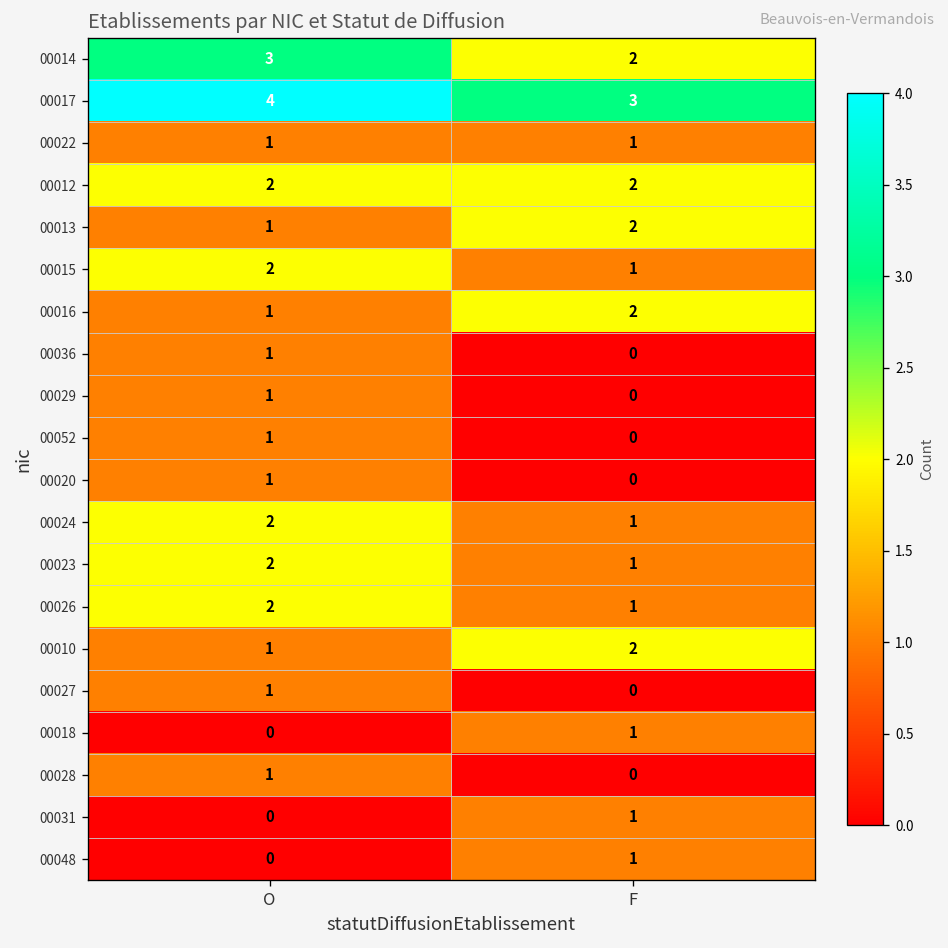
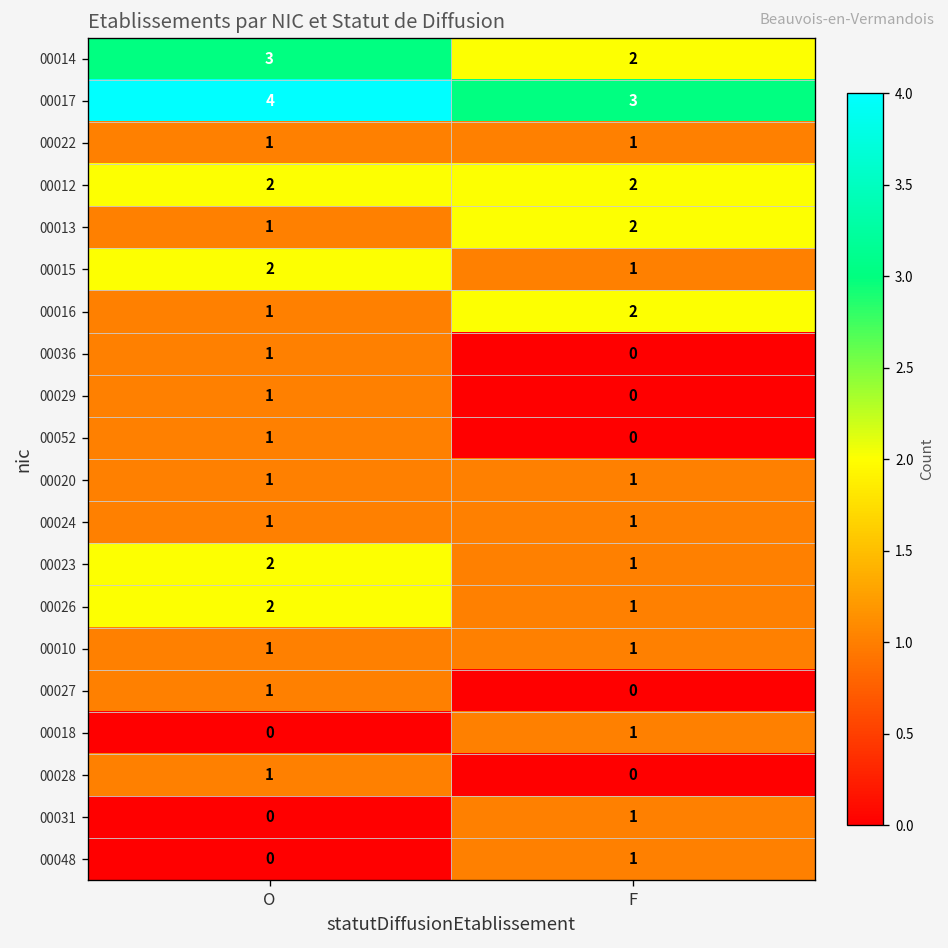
  {
    "00014": {
      "O": 3,
      "F": 2
    },
    "00017": {
      "O": 4,
      "F": 3
    },
    "00022": {
      "O": 1,
      "F": 1
    },
    "00012": {
      "O": 2,
      "F": 2
    },
    "00013": {
      "O": 1,
      "F": 2
    },
    "00015": {
      "O": 2,
      "F": 1
    },
    "00016": {
      "O": 1,
      "F": 2
    },
    "00036": {
      "O": 1,
      "F": 0
    },
    "00029": {
      "O": 1,
      "F": 0
    },
    "00052": {
      "O": 1,
      "F": 0
    },
    "00020": {
      "O": 1,
-     "F": 0
+     "F": 1
    },
    "00024": {
-     "O": 2,
+     "O": 1,
      "F": 1
    },
    "00023": {
      "O": 2,
      "F": 1
    },
    "00026": {
      "O": 2,
      "F": 1
    },
    "00010": {
      "O": 1,
-     "F": 2
+     "F": 1
    },
    "00027": {
      "O": 1,
      "F": 0
    },
    "00018": {
      "O": 0,
      "F": 1
    },
    "00028": {
      "O": 1,
      "F": 0
    },
    "00031": {
      "O": 0,
      "F": 1
    },
    "00048": {
      "O": 0,
      "F": 1
    }
  }
